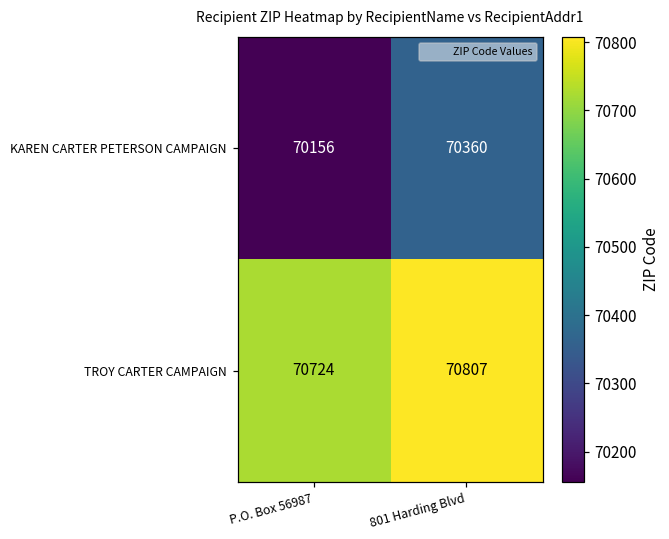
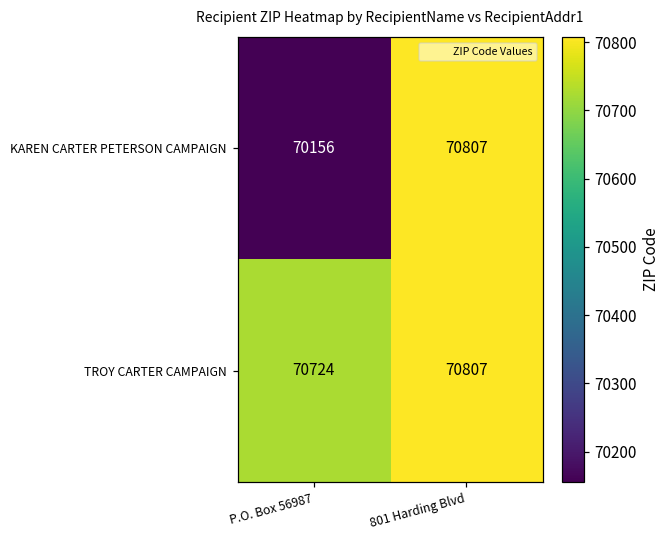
  {
    "KAREN CARTER PETERSON CAMPAIGN": {
      "P.O. Box 56987": 70156,
-     "801 Harding Blvd": 70360
+     "801 Harding Blvd": 70807
    },
    "TROY CARTER CAMPAIGN": {
      "P.O. Box 56987": 70724,
      "801 Harding Blvd": 70807
    }
  }
